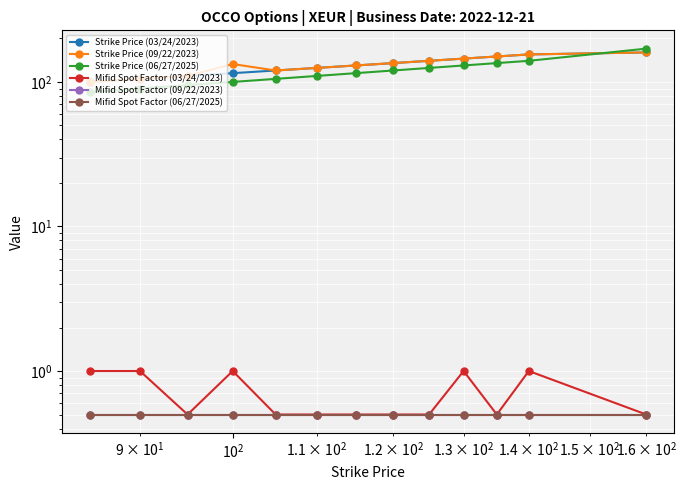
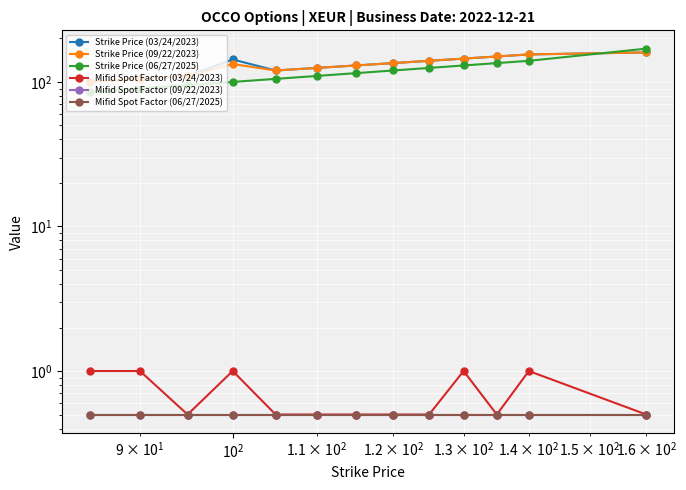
  {
    "Strike Price (03/24/2023)": {
-     "10^2": 120
+     "10^2": 140
    },
    "Strike Price (09/22/2023)": {
      "10^2": 130
    },
    "Strike Price (06/27/2025)": {
      "10^2": 100
    },
    "Mifid Spot Factor (03/24/2023)": {
      "10^2": 1
    },
    "Mifid Spot Factor (06/27/2025)": {
      "10^2": 0.50
    }
  }
